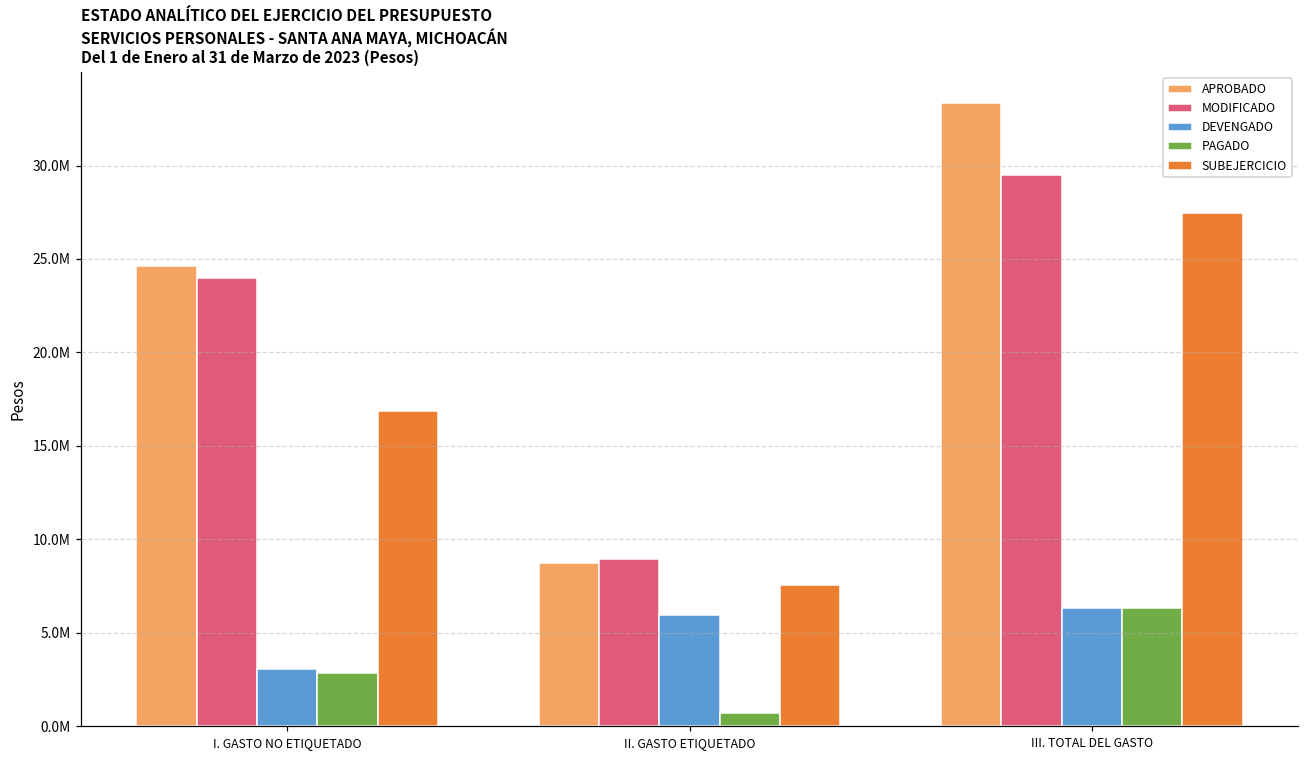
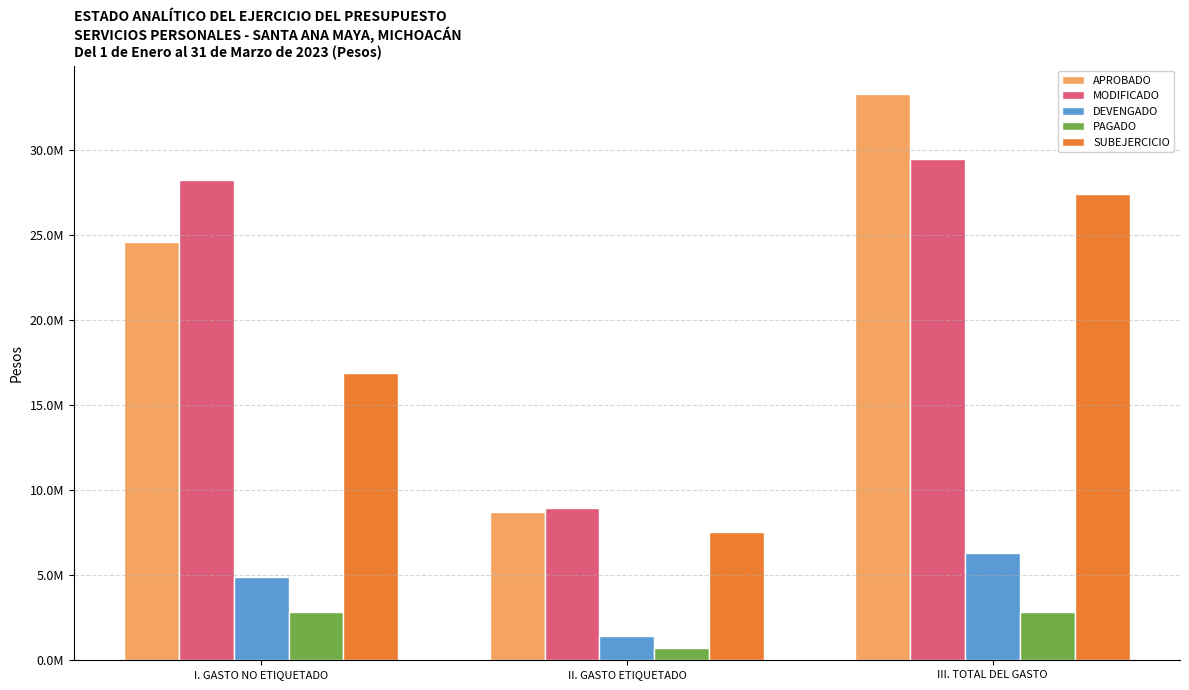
  {
    "APROBADO": {
      "I. GASTO NO ETIQUETADO": 24600000,
      "II. GASTO ETIQUETADO": 8700000,
      "III. TOTAL DEL GASTO": 33300000
    },
    "MODIFICADO": {
-     "I. GASTO NO ETIQUETADO": 24000000,
+     "I. GASTO NO ETIQUETADO": 28300000,
      "II. GASTO ETIQUETADO": 9000000,
      "III. TOTAL DEL GASTO": 29500000
    },
    "DEVENGADO": {
-     "I. GASTO NO ETIQUETADO": 3100000,
-     "II. GASTO ETIQUETADO": 5900000,
+     "I. GASTO NO ETIQUETADO": 4900000,
+     "II. GASTO ETIQUETADO": 1400000,
      "III. TOTAL DEL GASTO": 6300000
    },
    "PAGADO": {
      "I. GASTO NO ETIQUETADO": 2900000,
      "II. GASTO ETIQUETADO": 700000,
-     "III. TOTAL DEL GASTO": 6300000
+     "III. TOTAL DEL GASTO": 2800000
    },
    "SUBEJERCICIO": {
      "I. GASTO NO ETIQUETADO": 16900000,
      "II. GASTO ETIQUETADO": 7500000,
      "III. TOTAL DEL GASTO": 27400000
    }
  }
